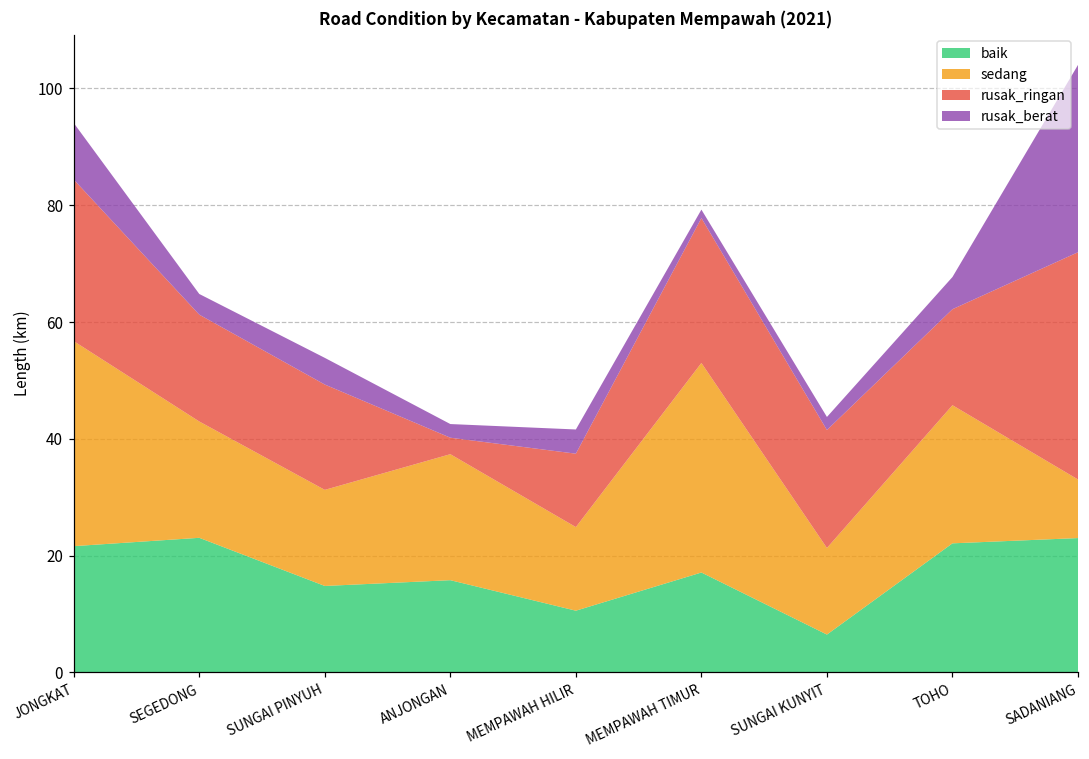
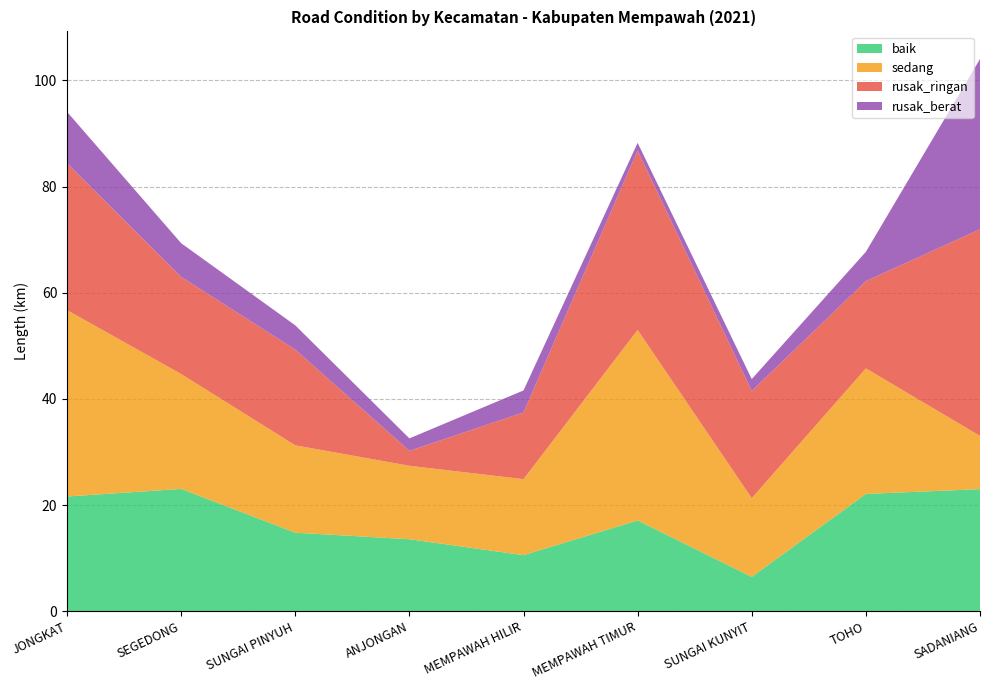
  {
    "baik": {
      "JONGKAT": 22,
      "SEGEDONG": 23,
      "SUNGAI PINYUH": 15,
-     "ANJONGAN": 16,
+     "ANJONGAN": 14,
      "MEMPAWAH HILIR": 11,
      "MEMPAWAH TIMUR": 17,
      "SUNGAI KUNYIT": 6,
      "TOHO": 22,
      "SADANIANG": 23
    },
    "sedang": {
      "JONGKAT": 35,
-     "SEGEDONG": 20,
+     "SEGEDONG": 22,
      "SUNGAI PINYUH": 16,
-     "ANJONGAN": 22,
+     "ANJONGAN": 14,
      "MEMPAWAH HILIR": 14,
      "MEMPAWAH TIMUR": 36,
      "SUNGAI KUNYIT": 15,
      "TOHO": 24,
      "SADANIANG": 10
    },
    "rusak_ringan": {
      "JONGKAT": 28,
      "SEGEDONG": 18,
      "SUNGAI PINYUH": 18,
      "ANJONGAN": 3,
      "MEMPAWAH HILIR": 13,
-     "MEMPAWAH TIMUR": 25,
+     "MEMPAWAH TIMUR": 34,
      "SUNGAI KUNYIT": 20,
      "TOHO": 16,
      "SADANIANG": 39
    },
    "rusak_berat": {
      "JONGKAT": 10,
-     "SEGEDONG": 4,
+     "SEGEDONG": 6,
      "SUNGAI PINYUH": 5,
      "ANJONGAN": 2,
      "MEMPAWAH HILIR": 4,
      "MEMPAWAH TIMUR": 1,
      "SUNGAI KUNYIT": 2,
      "TOHO": 6,
      "SADANIANG": 32
    }
  }
